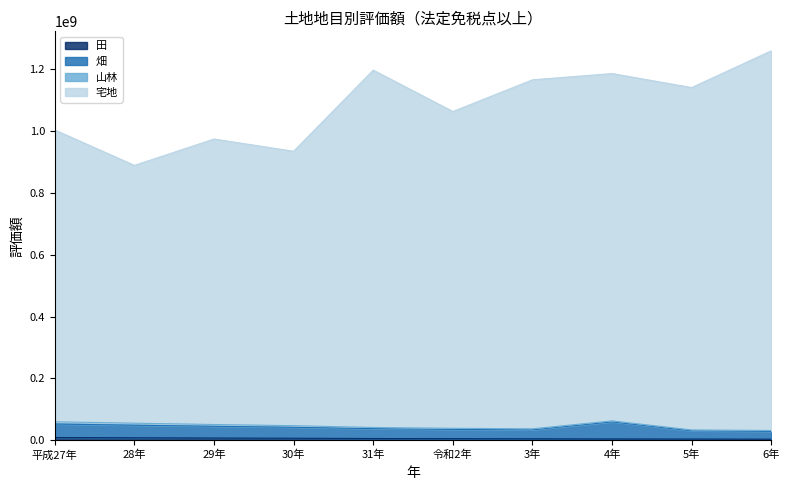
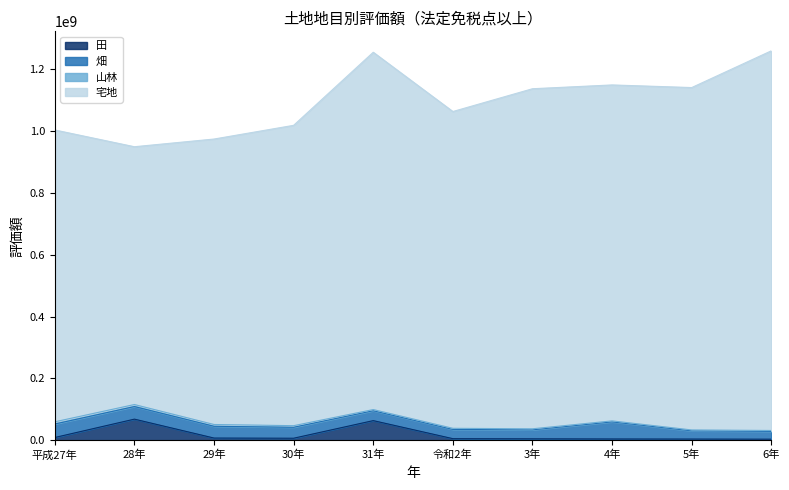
  {
    "田": {
      "平成27年": 10000000,
-     "28年": 10000000,
+     "28年": 70000000,
      "29年": 10000000,
      "30年": 10000000,
-     "31年": 10000000,
+     "31年": 60000000,
      "令和2年": 0,
      "3年": 0,
      "4年": 0,
      "5年": 0,
      "6年": 0
    },
    "宅地": {
      "平成27年": 940000000,
      "28年": 830000000,
      "29年": 920000000,
-     "30年": 890000000,
+     "30年": 970000000,
      "31年": 1160000000,
      "令和2年": 1030000000,
-     "3年": 1130000000,
-     "4年": 1120000000,
+     "3年": 1100000000,
+     "4年": 1090000000,
      "5年": 1110000000,
      "6年": 1230000000
    }
  }
